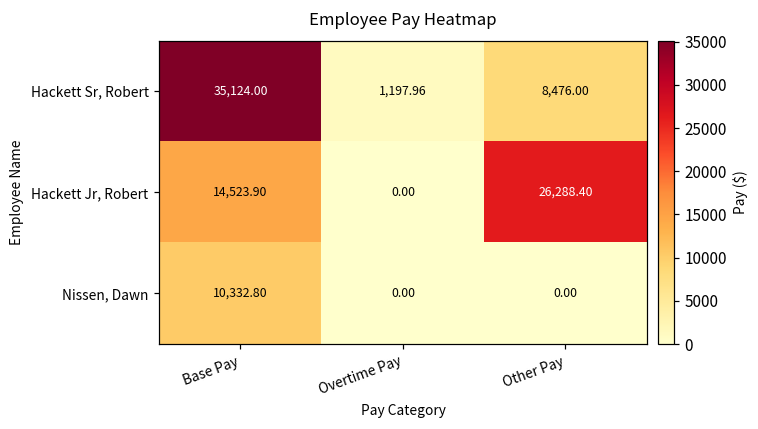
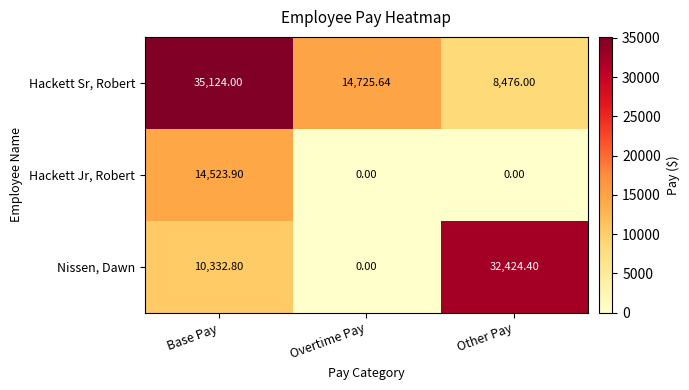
  {
    "Hackett Sr, Robert": {
      "Base Pay": "35,124.00",
-     "Overtime Pay": "1,197.96",
+     "Overtime Pay": "14,725.64",
      "Other Pay": "8,476.00"
    },
    "Hackett Jr, Robert": {
      "Base Pay": "14,523.90",
      "Overtime Pay": "0.00",
-     "Other Pay": "26,288.40"
+     "Other Pay": "0.00"
    },
    "Nissen, Dawn": {
      "Base Pay": "10,332.80",
      "Overtime Pay": "0.00",
-     "Other Pay": "0.00"
+     "Other Pay": "32,424.40"
    }
  }
